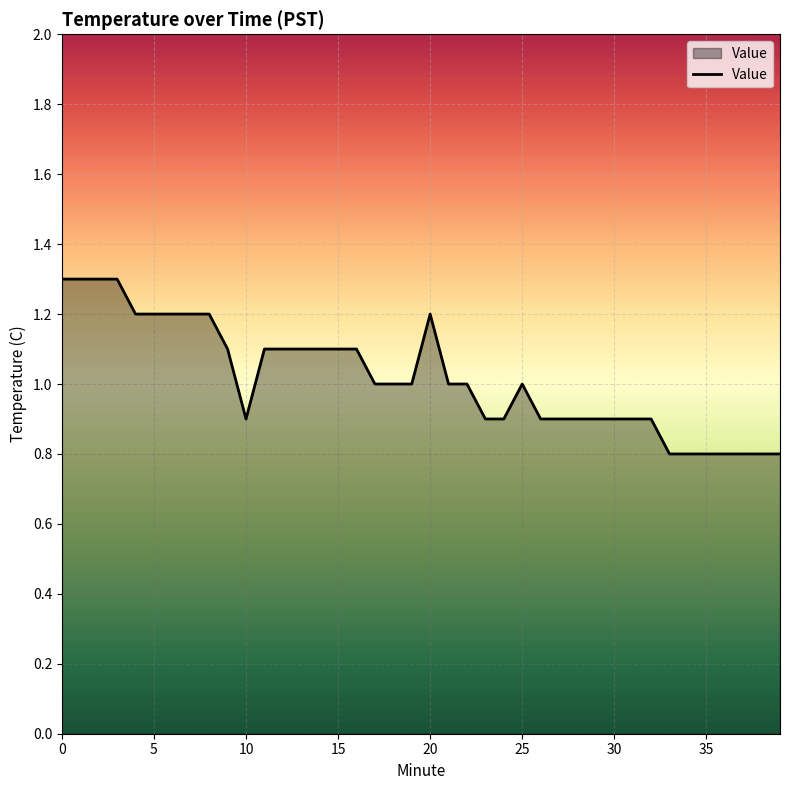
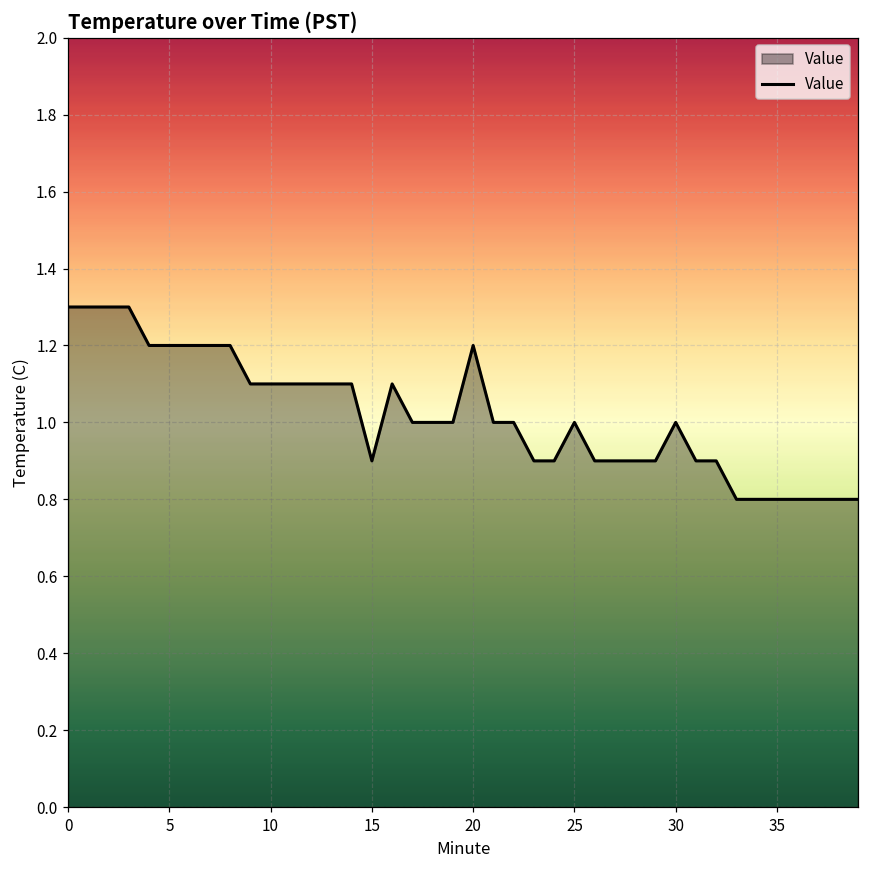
  {
    "0": 1.3,
    "5": 1.2,
-   "10": 0.9,
-   "15": 1.1,
+   "10": 1.1,
+   "15": 0.9,
    "20": 1.2,
    "25": 1.0,
-   "30": 0.9,
+   "30": 1.0,
    "35": 0.8
  }
